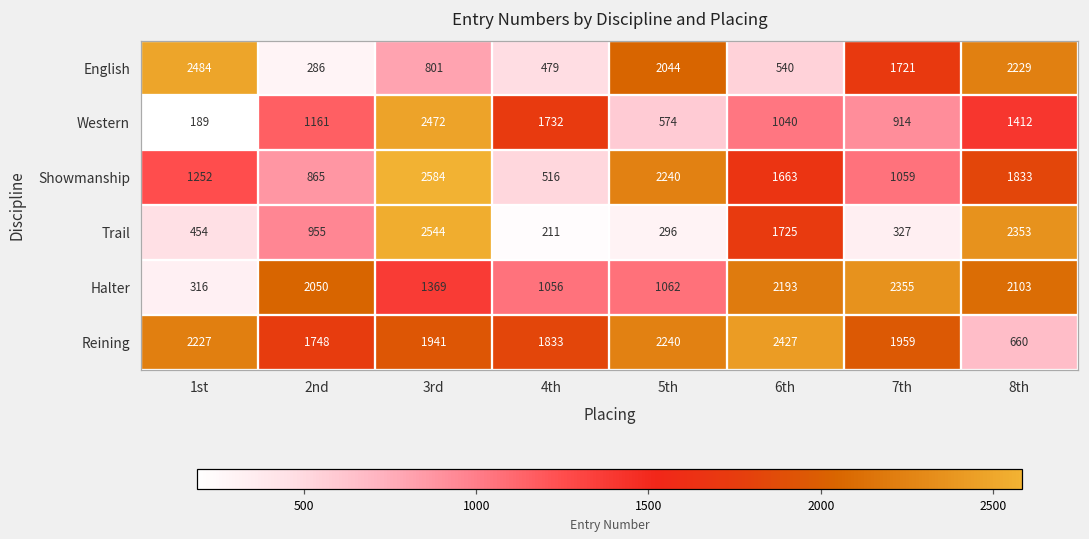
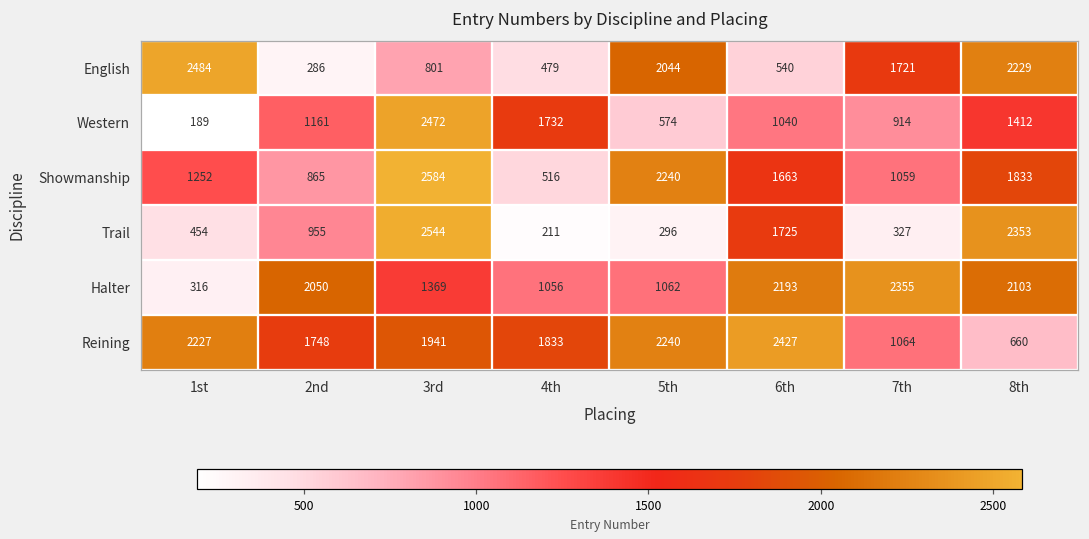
  {
    "English": {
      "1st": 2484,
      "2nd": 286,
      "3rd": 801,
      "4th": 479,
      "5th": 2044,
      "6th": 540,
      "7th": 1721,
      "8th": 2229
    },
    "Western": {
      "1st": 189,
      "2nd": 1161,
      "3rd": 2472,
      "4th": 1732,
      "5th": 574,
      "6th": 1040,
      "7th": 914,
      "8th": 1412
    },
    "Showmanship": {
      "1st": 1252,
      "2nd": 865,
      "3rd": 2584,
      "4th": 516,
      "5th": 2240,
      "6th": 1663,
      "7th": 1059,
      "8th": 1833
    },
    "Trail": {
      "1st": 454,
      "2nd": 955,
      "3rd": 2544,
      "4th": 211,
      "5th": 296,
      "6th": 1725,
      "7th": 327,
      "8th": 2353
    },
    "Halter": {
      "1st": 316,
      "2nd": 2050,
      "3rd": 1369,
      "4th": 1056,
      "5th": 1062,
      "6th": 2193,
      "7th": 2355,
      "8th": 2103
    },
    "Reining": {
      "1st": 2227,
      "2nd": 1748,
      "3rd": 1941,
      "4th": 1833,
      "5th": 2240,
      "6th": 2427,
-     "7th": 1959,
+     "7th": 1064,
      "8th": 660
    }
  }
